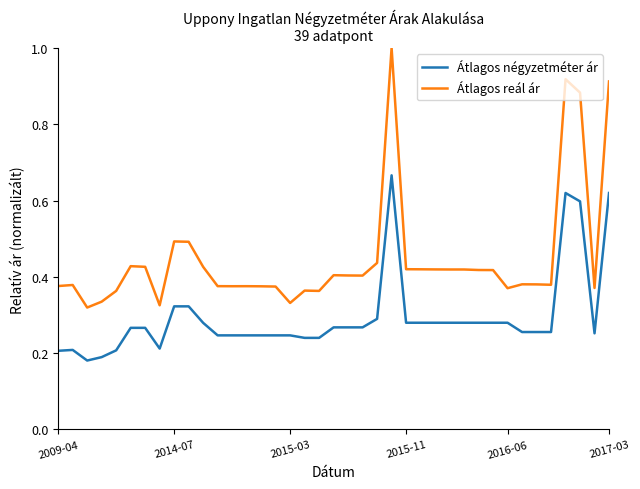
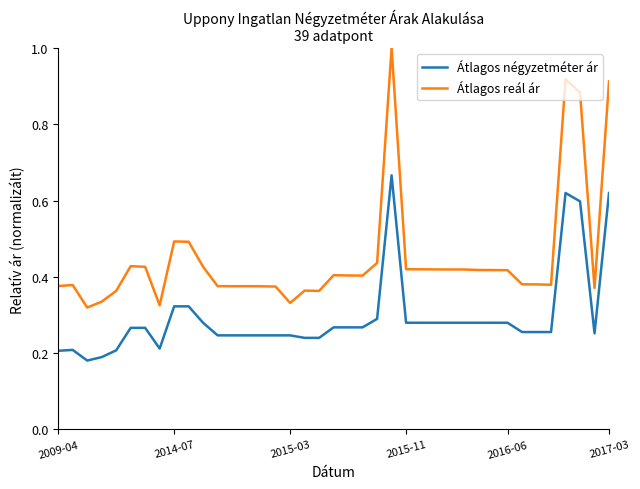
  {
    "Átlagos négyzetméter ár": {
      "2009-04": 0.21,
      "2014-07": 0.32,
      "2015-03": 0.25,
      "2015-11": 0.28,
      "2016-06": 0.28,
      "2017-03": 0.62
    },
    "Átlagos reál ár": {
      "2009-04": 0.38,
      "2014-07": 0.49,
      "2015-03": 0.33,
      "2015-11": 0.42,
-     "2016-06": 0.37,
+     "2016-06": 0.42,
      "2017-03": 0.91
    }
  }
